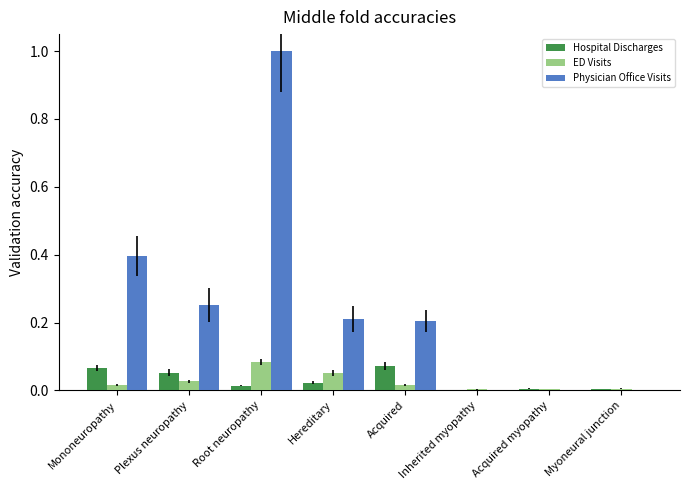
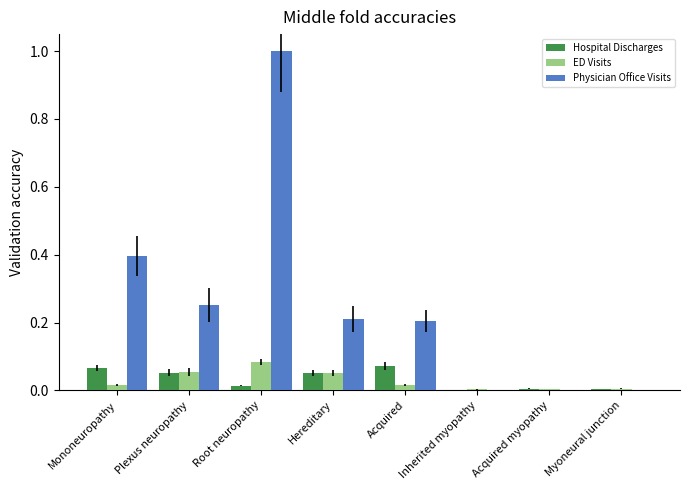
  {
    "Hospital Discharges": {
      "Mononeuropathy": 0.07,
      "Plexus neuropathy": 0.05,
      "Root neuropathy": 0.01,
-     "Hereditary": 0.02,
+     "Hereditary": 0.05,
      "Acquired": 0.07
    },
    "ED Visits": {
      "Mononeuropathy": 0.02,
-     "Plexus neuropathy": 0.03,
+     "Plexus neuropathy": 0.06,
      "Root neuropathy": 0.08,
      "Hereditary": 0.05,
      "Acquired": 0.02
    },
    "Physician Office Visits": {
      "Mononeuropathy": 0.40,
      "Plexus neuropathy": 0.25,
      "Root neuropathy": 1.00,
      "Hereditary": 0.21,
      "Acquired": 0.21,
      "Inherited myopathy": 0.00,
      "Acquired myopathy": 0.00,
      "Myoneural junction": 0.00
    }
  }
